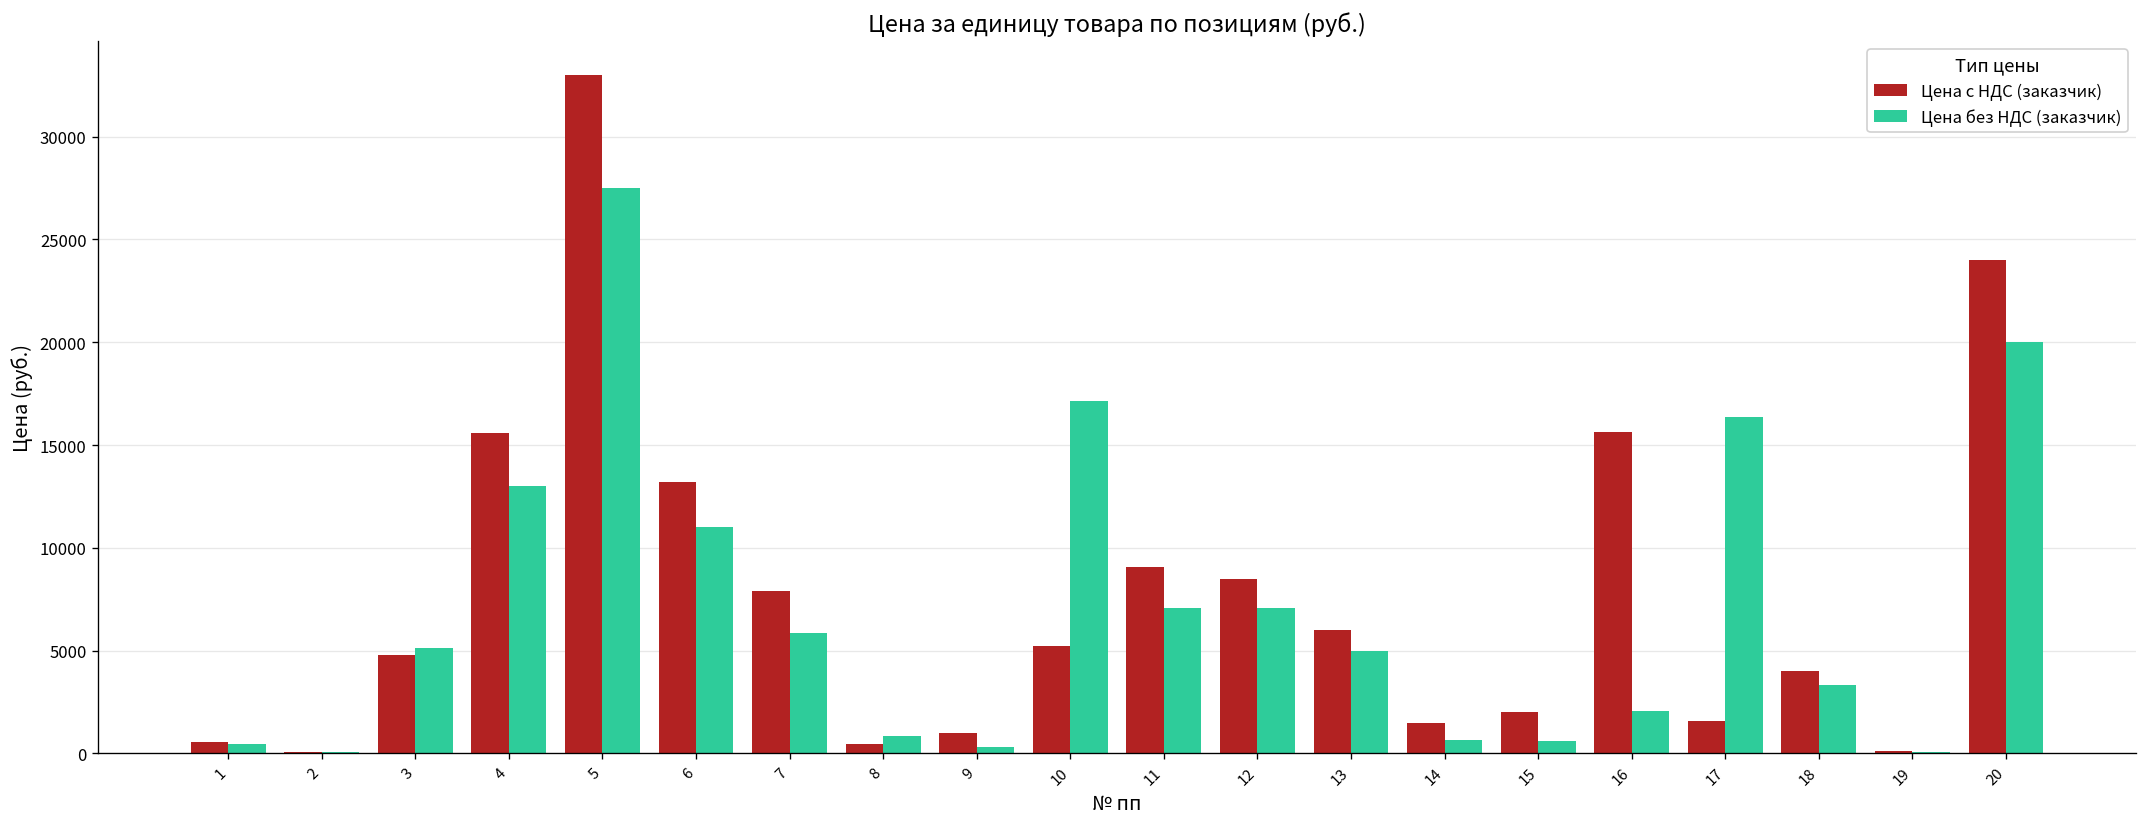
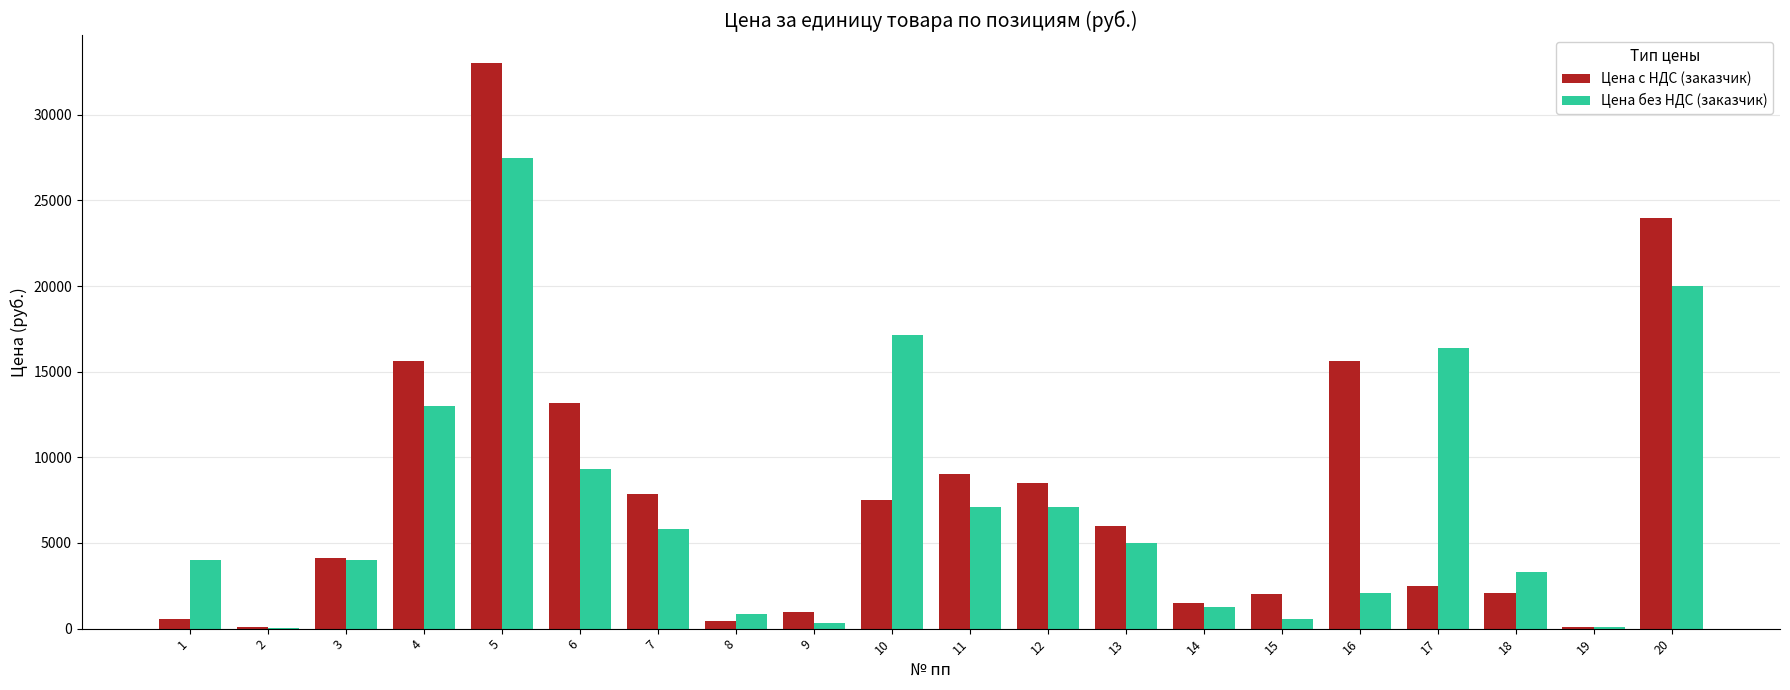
  {
    "Цена с НДС (заказчик)": {
      "1": 500,
-     "3": 4800,
+     "3": 4100,
      "4": 15600,
      "5": 33000,
      "6": 13200,
      "7": 7900,
      "8": 400,
      "9": 1000,
-     "10": 5200,
+     "10": 7500,
      "11": 9000,
      "12": 8500,
      "13": 6000,
      "14": 1500,
      "15": 2000,
      "16": 15600,
-     "17": 1600,
-     "18": 4000,
+     "17": 2500,
+     "18": 2100,
      "20": 24000
    },
    "Цена без НДС (заказчик)": {
-     "1": 500,
-     "3": 5100,
+     "1": 4000,
+     "3": 4000,
      "4": 13000,
      "5": 27500,
-     "6": 11000,
+     "6": 9300,
      "7": 5800,
      "8": 800,
      "9": 300,
      "10": 17100,
      "11": 7100,
      "12": 7100,
      "13": 5000,
-     "14": 700,
+     "14": 1300,
      "15": 600,
      "16": 2100,
      "17": 16400,
      "18": 3300,
      "20": 20000
    }
  }
